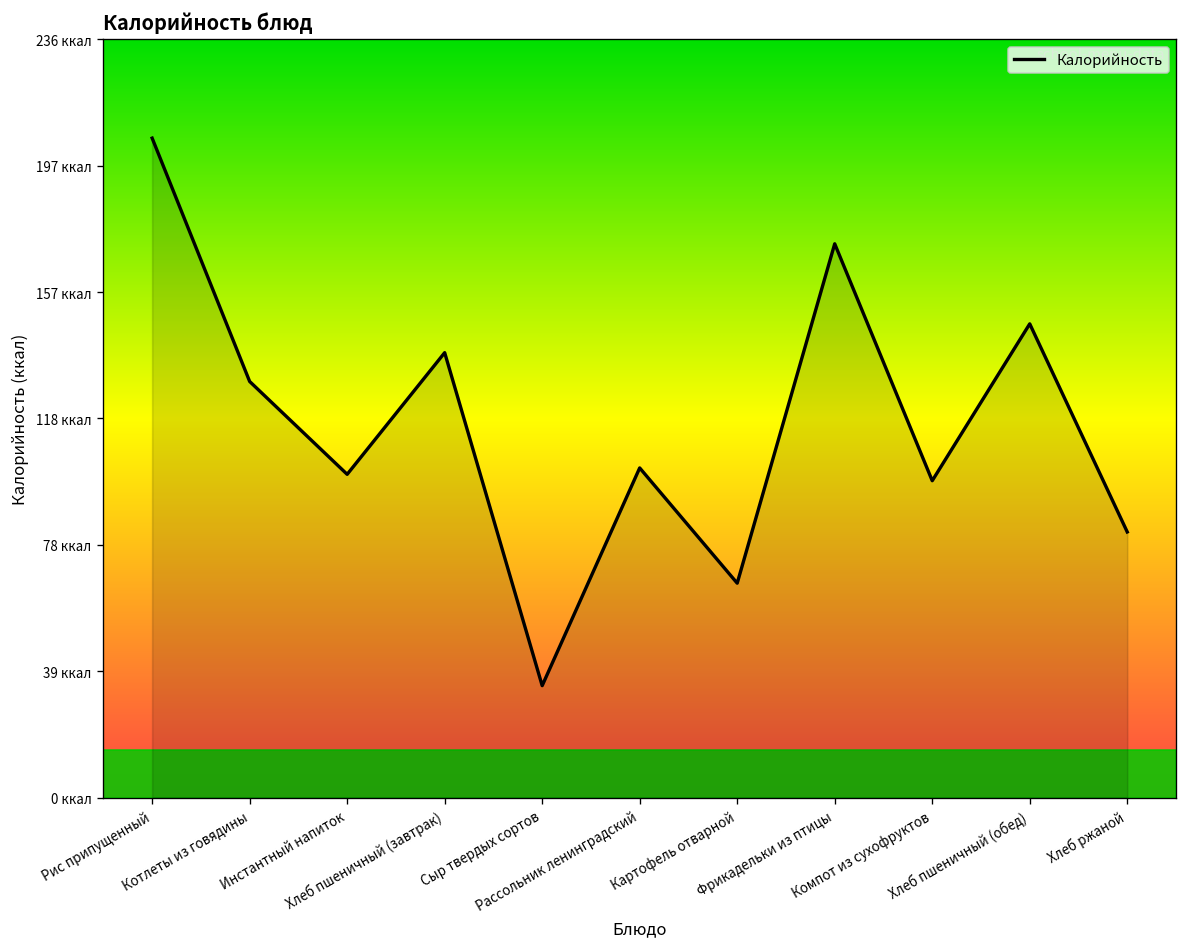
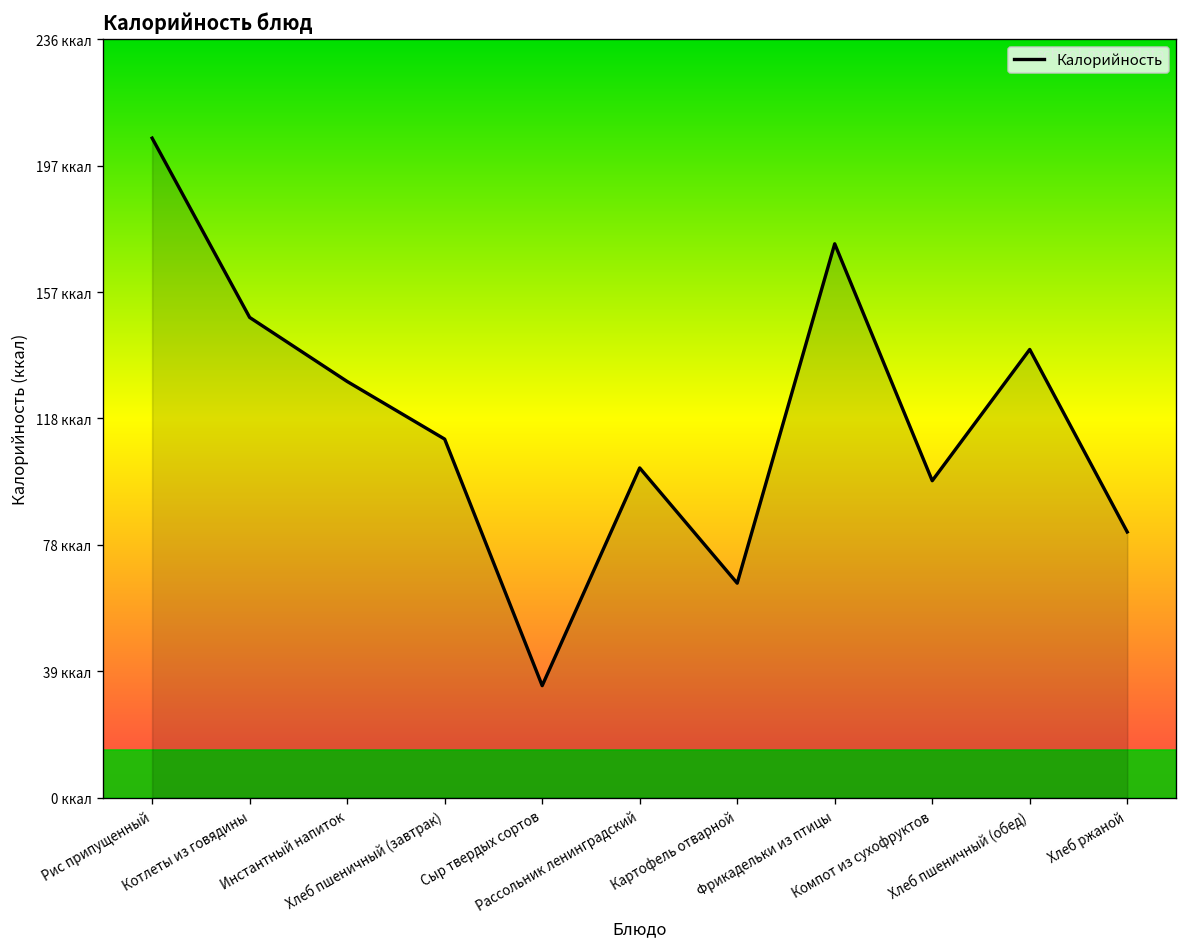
  {
    "Рис припущенный": "206 ккал",
-   "Котлеты из говядины": "130 ккал",
-   "Инстантный напиток": "101 ккал",
-   "Хлеб пшеничный (завтрак)": "139 ккал",
+   "Котлеты из говядины": "150 ккал",
+   "Инстантный напиток": "130 ккал",
+   "Хлеб пшеничный (завтрак)": "112 ккал",
    "Сыр твердых сортов": "35 ккал",
    "Рассольник ленинградский": "103 ккал",
    "Картофель отварной": "67 ккал",
    "Фрикадельки из птицы": "173 ккал",
    "Компот из сухофруктов": "99 ккал",
-   "Хлеб пшеничный (обед)": "148 ккал",
+   "Хлеб пшеничный (обед)": "140 ккал",
    "Хлеб ржаной": "83 ккал"
  }
